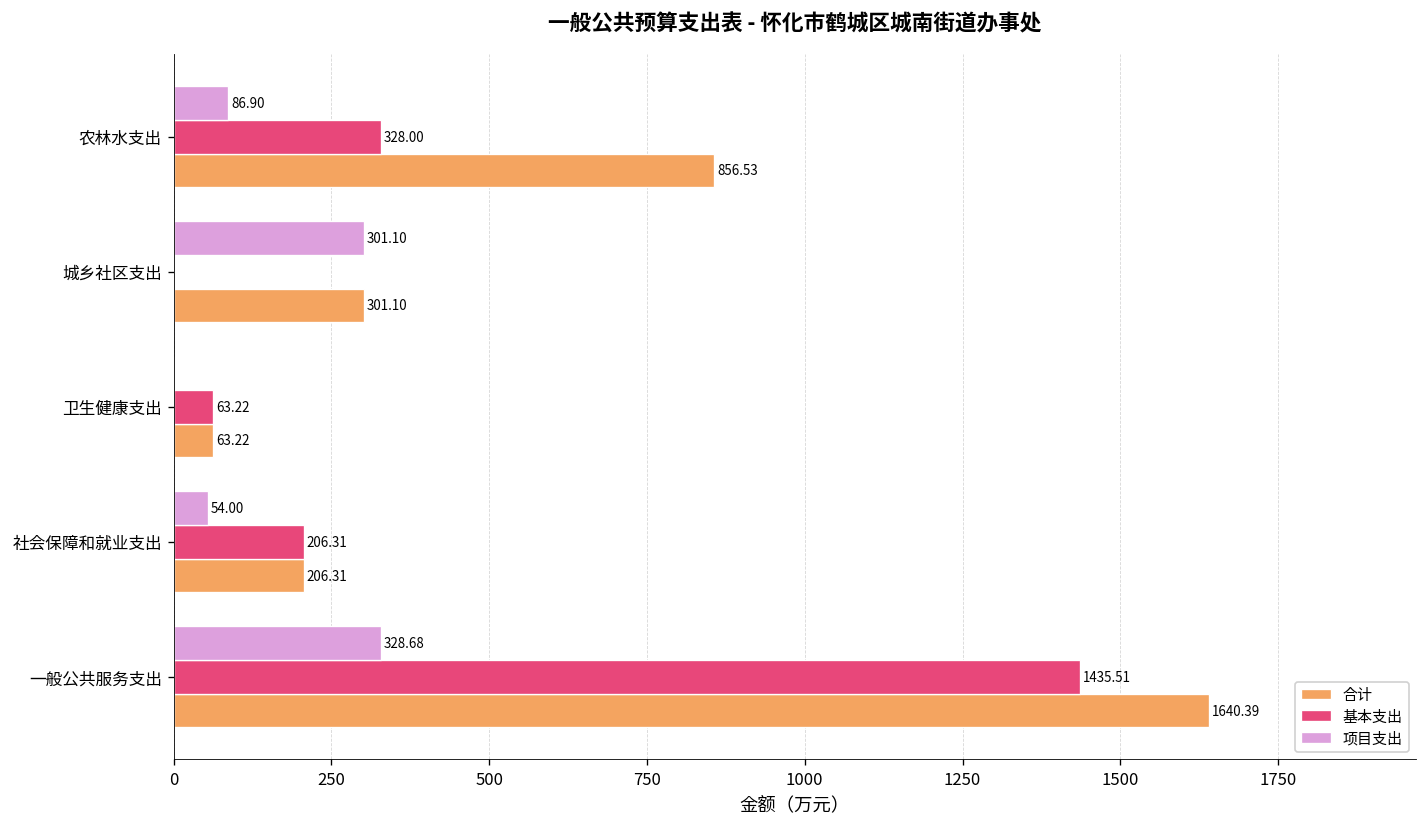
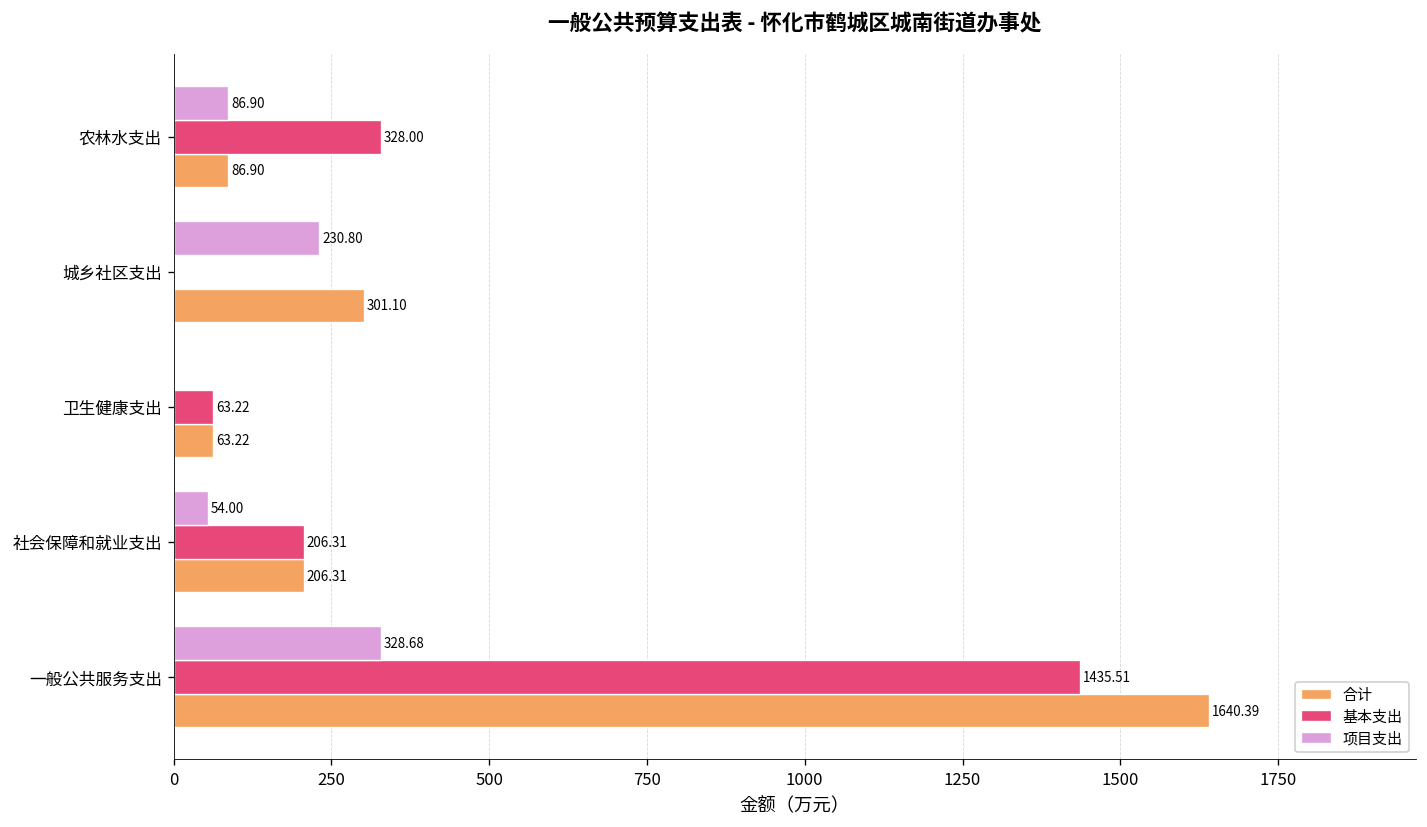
  {
    "合计": {
-     "农林水支出": 856.53,
+     "农林水支出": 86.90,
      "城乡社区支出": 301.10,
      "卫生健康支出": 63.22,
      "社会保障和就业支出": 206.31,
      "一般公共服务支出": 1640.39
    },
    "基本支出": {
      "农林水支出": 328.00,
      "卫生健康支出": 63.22,
      "社会保障和就业支出": 206.31,
      "一般公共服务支出": 1435.51
    },
    "项目支出": {
      "农林水支出": 86.90,
-     "城乡社区支出": 301.10,
+     "城乡社区支出": 230.80,
      "社会保障和就业支出": 54.00,
      "一般公共服务支出": 328.68
    }
  }
